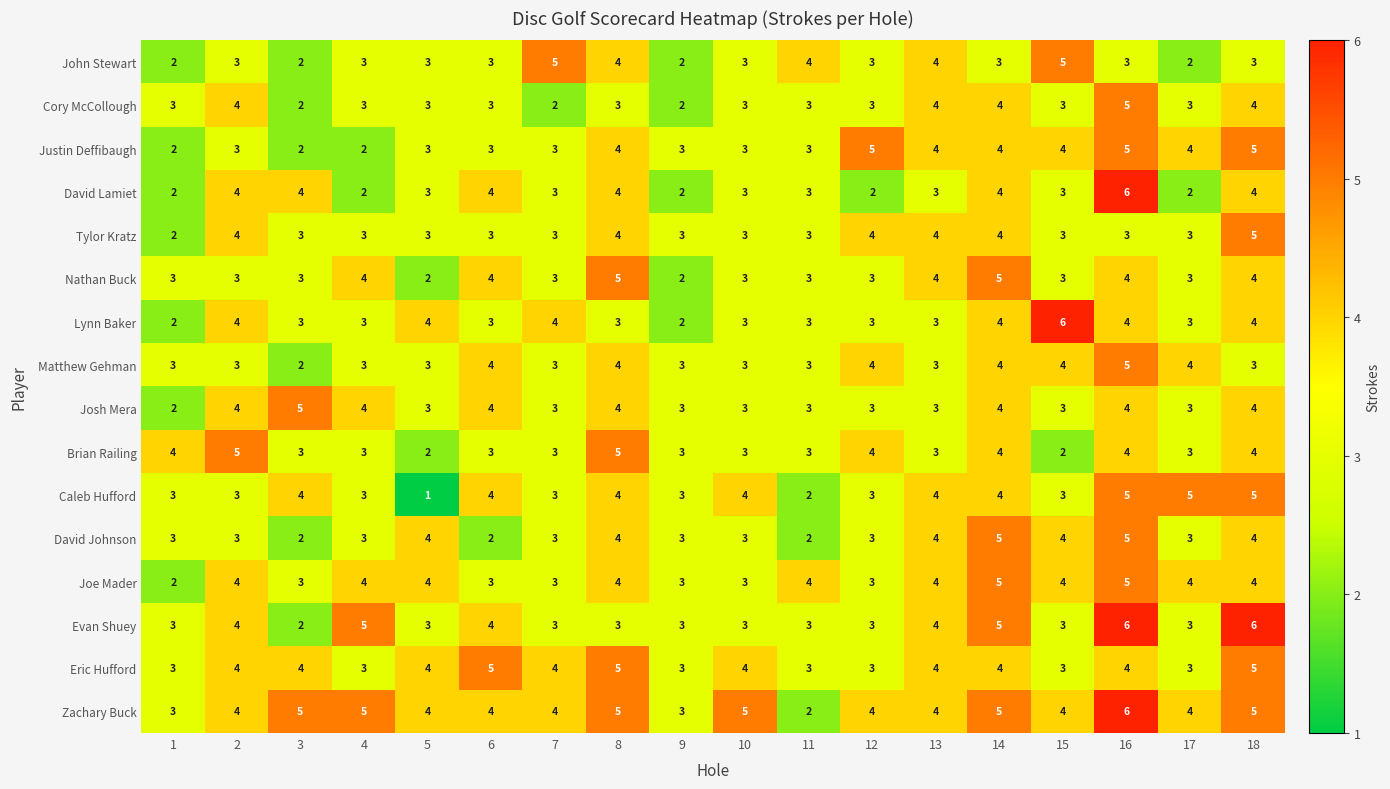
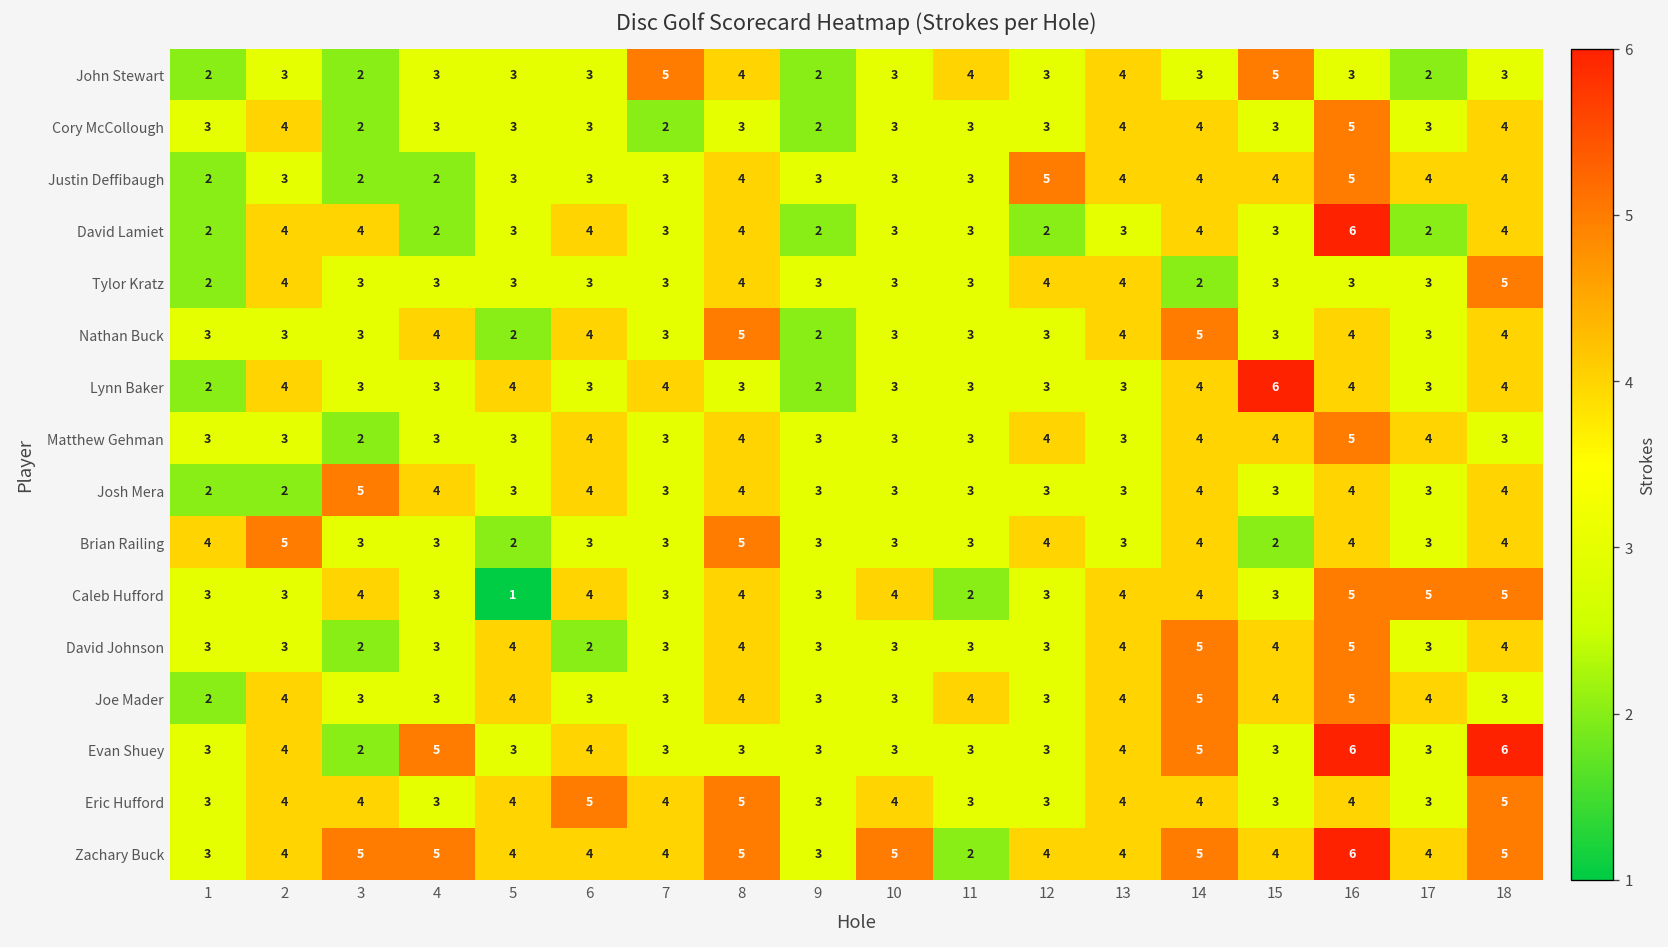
  {
    "Justin Deffibaugh": {
      "1": 2,
      "2": 3,
      "3": 2,
      "4": 2,
      "5": 3,
      "6": 3,
      "7": 3,
      "8": 4,
      "9": 3,
      "10": 3,
      "11": 3,
      "12": 5,
      "13": 4,
      "14": 4,
      "15": 4,
      "16": 5,
      "17": 4,
-     "18": 5
+     "18": 4
    },
    "Tylor Kratz": {
      "1": 2,
      "2": 4,
      "3": 3,
      "4": 3,
      "5": 3,
      "6": 3,
      "7": 3,
      "8": 4,
      "9": 3,
      "10": 3,
      "11": 3,
      "12": 4,
      "13": 4,
-     "14": 4,
+     "14": 2,
      "15": 3,
      "16": 3,
      "17": 3,
      "18": 5
    },
    "Josh Mera": {
      "1": 2,
-     "2": 4,
+     "2": 2,
      "3": 5,
      "4": 4,
      "5": 3,
      "6": 4,
      "7": 3,
      "8": 4,
      "9": 3,
      "10": 3,
      "11": 3,
      "12": 3,
      "13": 3,
      "14": 4,
      "15": 3,
      "16": 4,
      "17": 3,
      "18": 4
    },
    "David Johnson": {
      "1": 3,
      "2": 3,
      "3": 2,
      "4": 3,
      "5": 4,
      "6": 2,
      "7": 3,
      "8": 4,
      "9": 3,
      "10": 3,
-     "11": 2,
+     "11": 3,
      "12": 3,
      "13": 4,
      "14": 5,
      "15": 4,
      "16": 5,
      "17": 3,
      "18": 4
    },
    "Joe Mader": {
      "1": 2,
      "2": 4,
      "3": 3,
-     "4": 4,
+     "4": 3,
      "5": 4,
      "6": 3,
      "7": 3,
      "8": 4,
      "9": 3,
      "10": 3,
      "11": 4,
      "12": 3,
      "13": 4,
      "14": 5,
      "15": 4,
      "16": 5,
      "17": 4,
-     "18": 4
+     "18": 3
    }
  }
